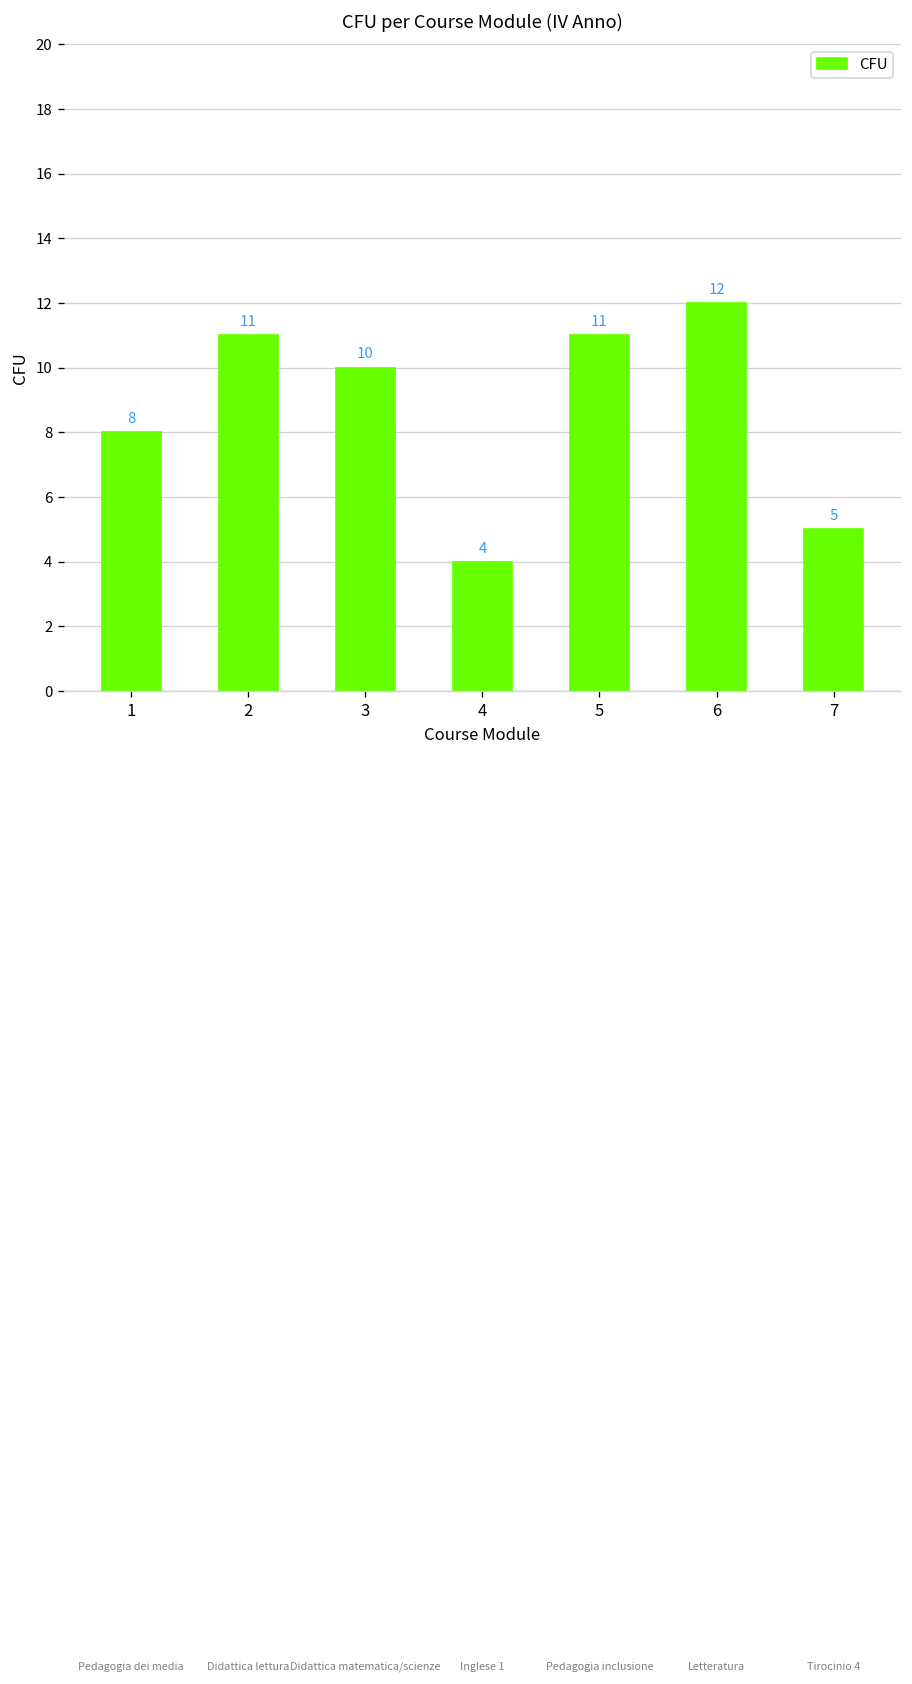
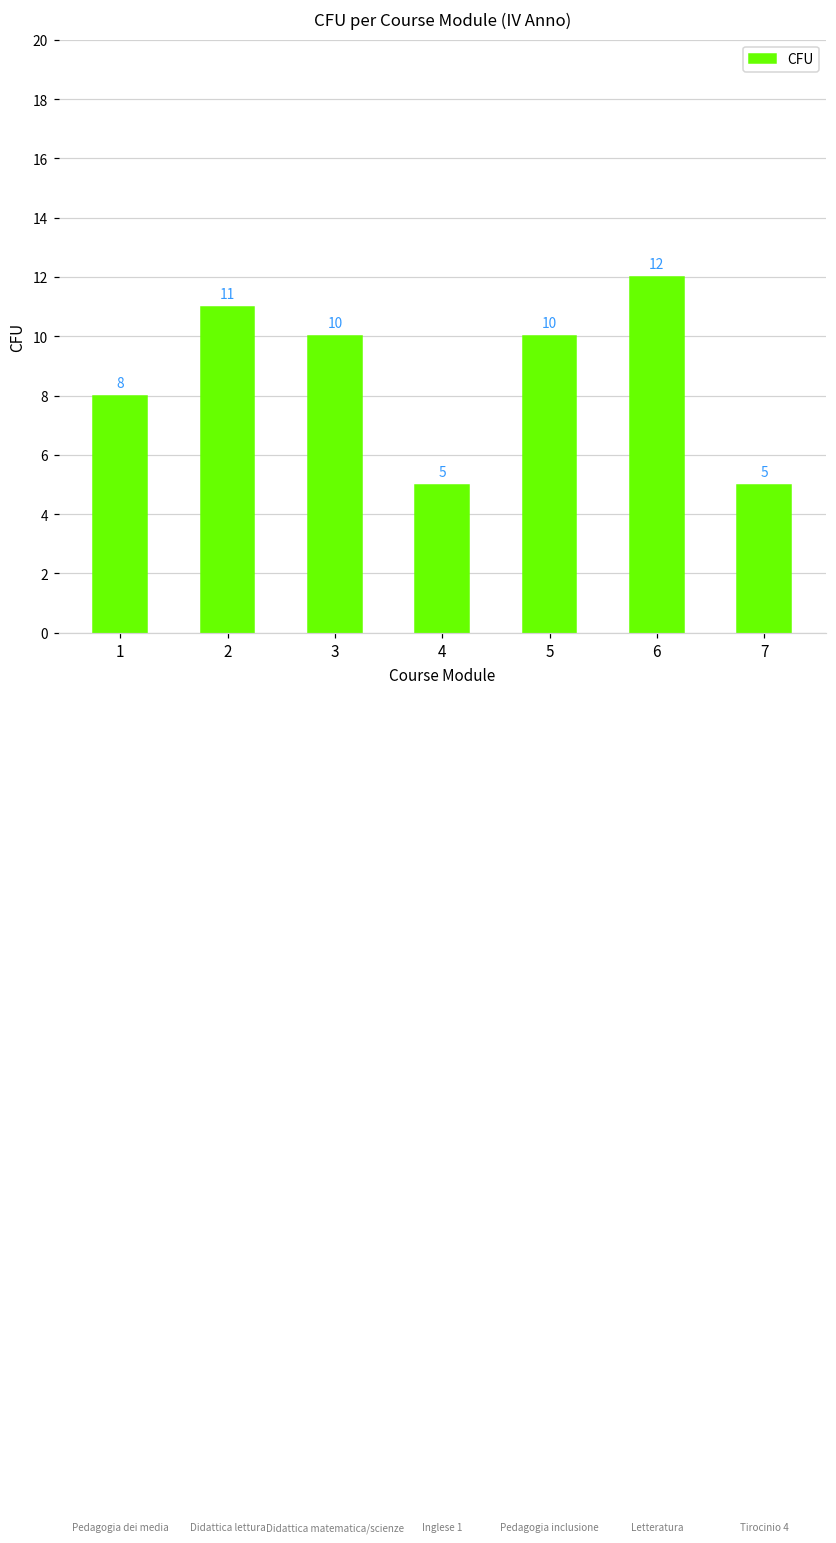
  {
    "1": 8,
    "2": 11,
    "3": 10,
-   "4": 4,
-   "5": 11,
+   "4": 5,
+   "5": 10,
    "6": 12,
    "7": 5
  }
